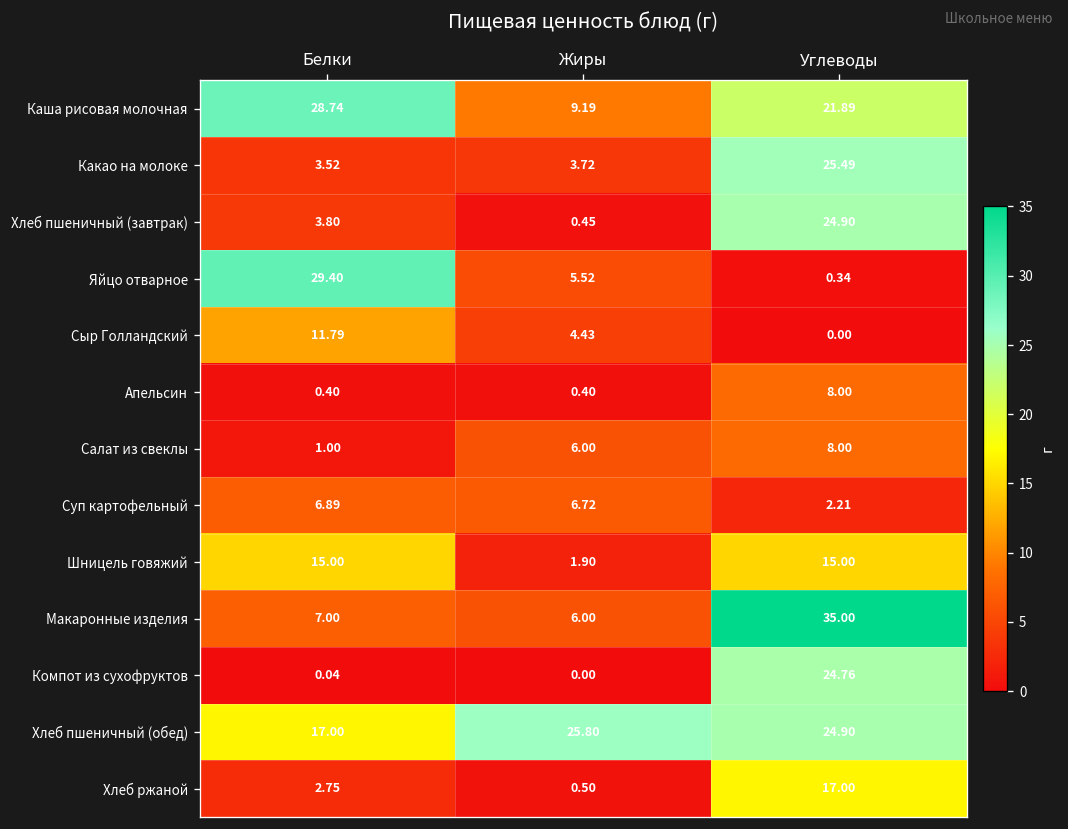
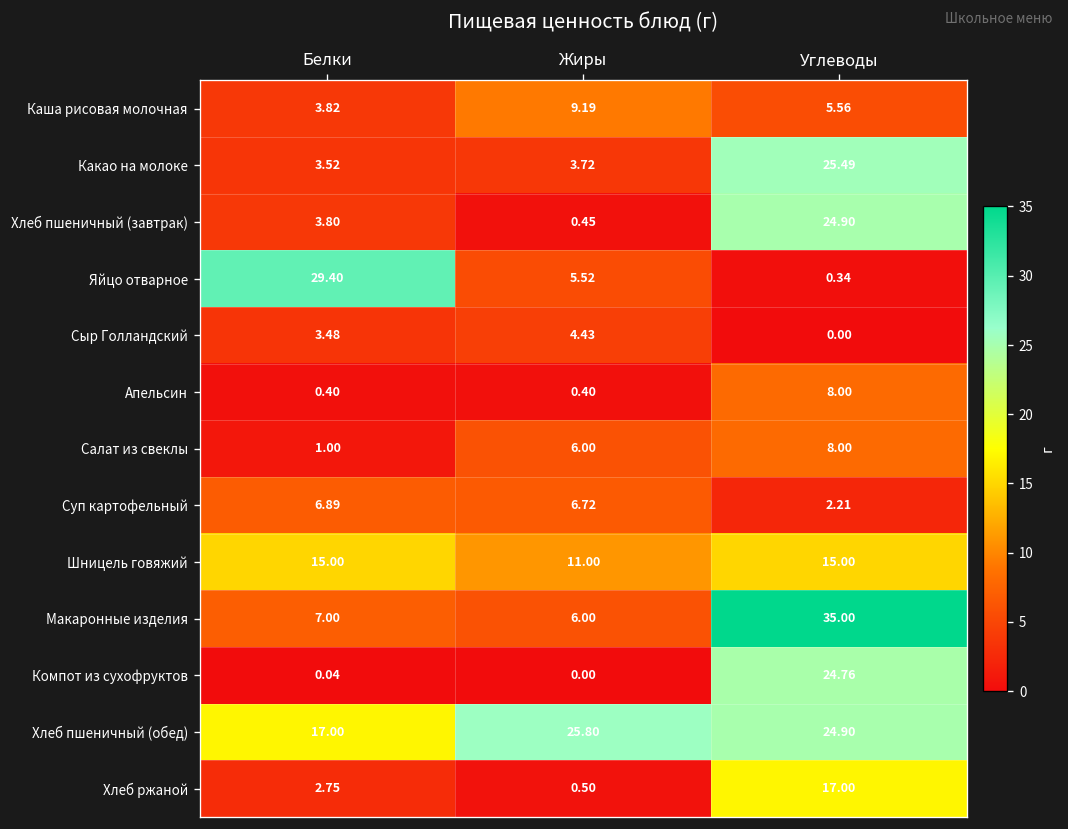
  {
    "Каша рисовая молочная": {
-     "Белки": 28.74,
+     "Белки": 3.82,
      "Жиры": 9.19,
-     "Углеводы": 21.89
+     "Углеводы": 5.56
    },
    "Какао на молоке": {
      "Белки": 3.52,
      "Жиры": 3.72,
      "Углеводы": 25.49
    },
    "Хлеб пшеничный (завтрак)": {
      "Белки": 3.80,
      "Жиры": 0.45,
      "Углеводы": 24.90
    },
    "Яйцо отварное": {
      "Белки": 29.40,
      "Жиры": 5.52,
      "Углеводы": 0.34
    },
    "Сыр Голландский": {
-     "Белки": 11.79,
+     "Белки": 3.48,
      "Жиры": 4.43,
      "Углеводы": 0.00
    },
    "Апельсин": {
      "Белки": 0.40,
      "Жиры": 0.40,
      "Углеводы": 8.00
    },
    "Салат из свеклы": {
      "Белки": 1.00,
      "Жиры": 6.00,
      "Углеводы": 8.00
    },
    "Суп картофельный": {
      "Белки": 6.89,
      "Жиры": 6.72,
      "Углеводы": 2.21
    },
    "Шницель говяжий": {
      "Белки": 15.00,
-     "Жиры": 1.90,
+     "Жиры": 11.00,
      "Углеводы": 15.00
    },
    "Макаронные изделия": {
      "Белки": 7.00,
      "Жиры": 6.00,
      "Углеводы": 35.00
    },
    "Компот из сухофруктов": {
      "Белки": 0.04,
      "Жиры": 0.00,
      "Углеводы": 24.76
    },
    "Хлеб пшеничный (обед)": {
      "Белки": 17.00,
      "Жиры": 25.80,
      "Углеводы": 24.90
    },
    "Хлеб ржаной": {
      "Белки": 2.75,
      "Жиры": 0.50,
      "Углеводы": 17.00
    }
  }
